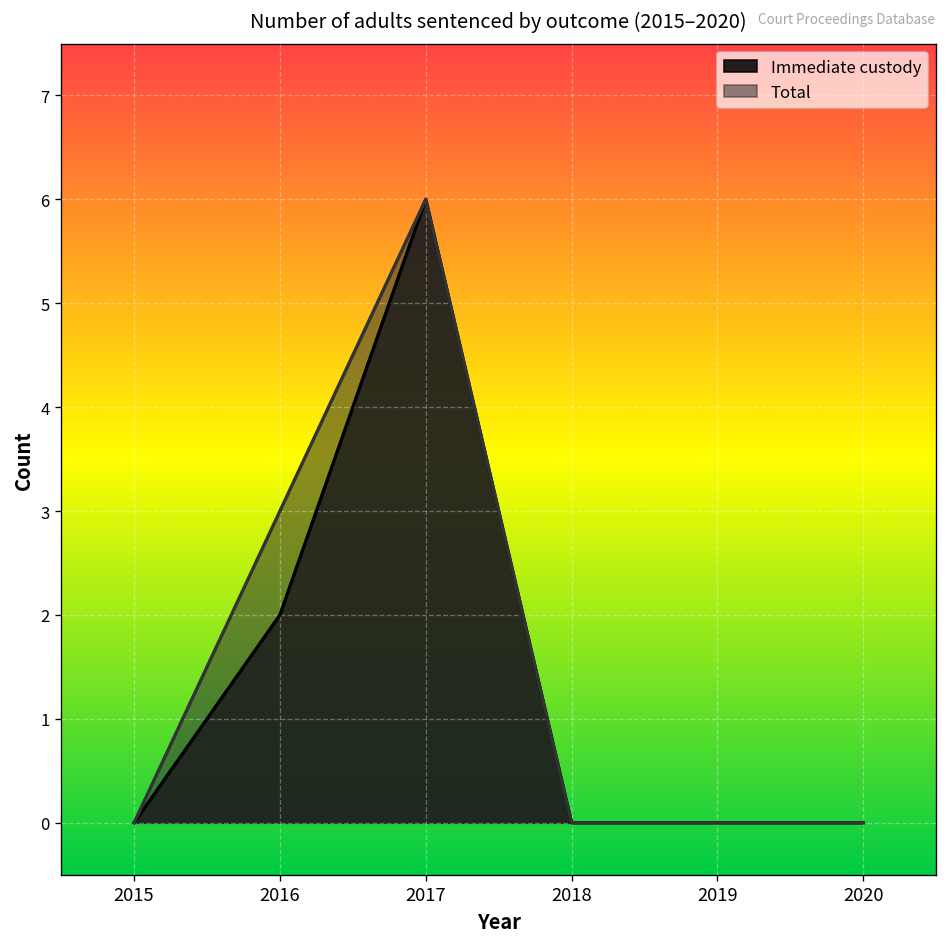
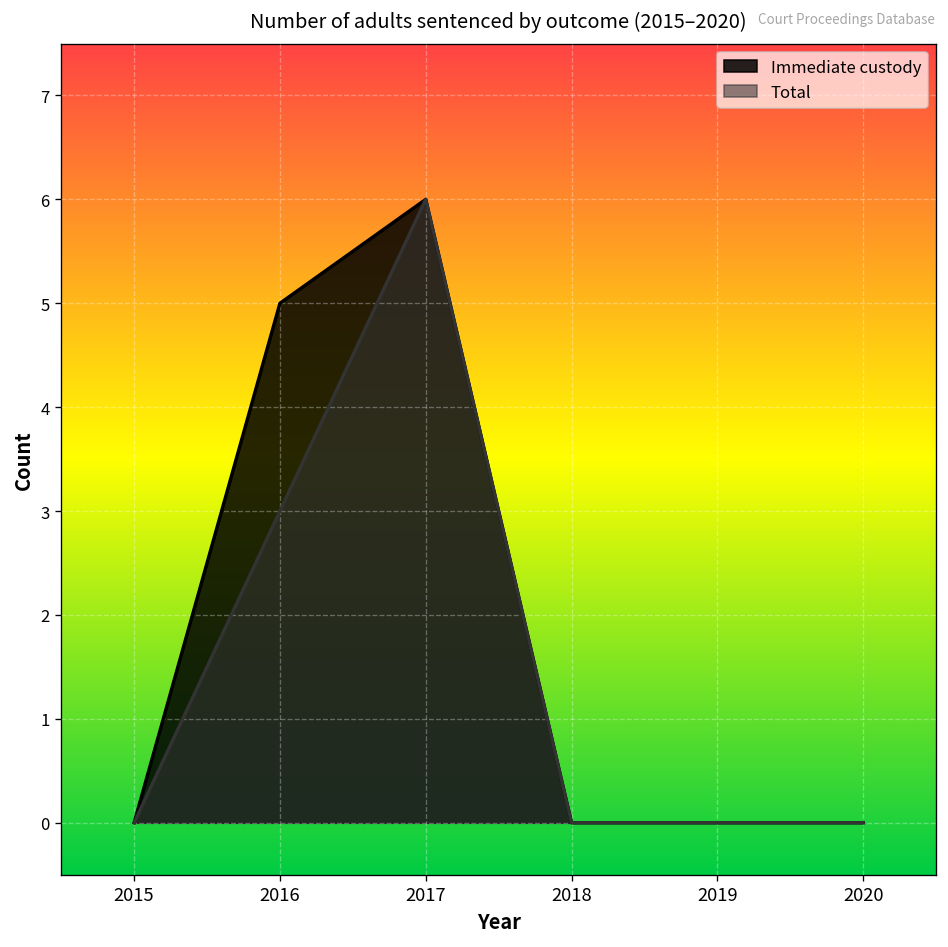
  {
    "Immediate custody": {
-     "2016": 2
+     "2016": 5
    },
    "Total": {
      "2016": 3
    }
  }
